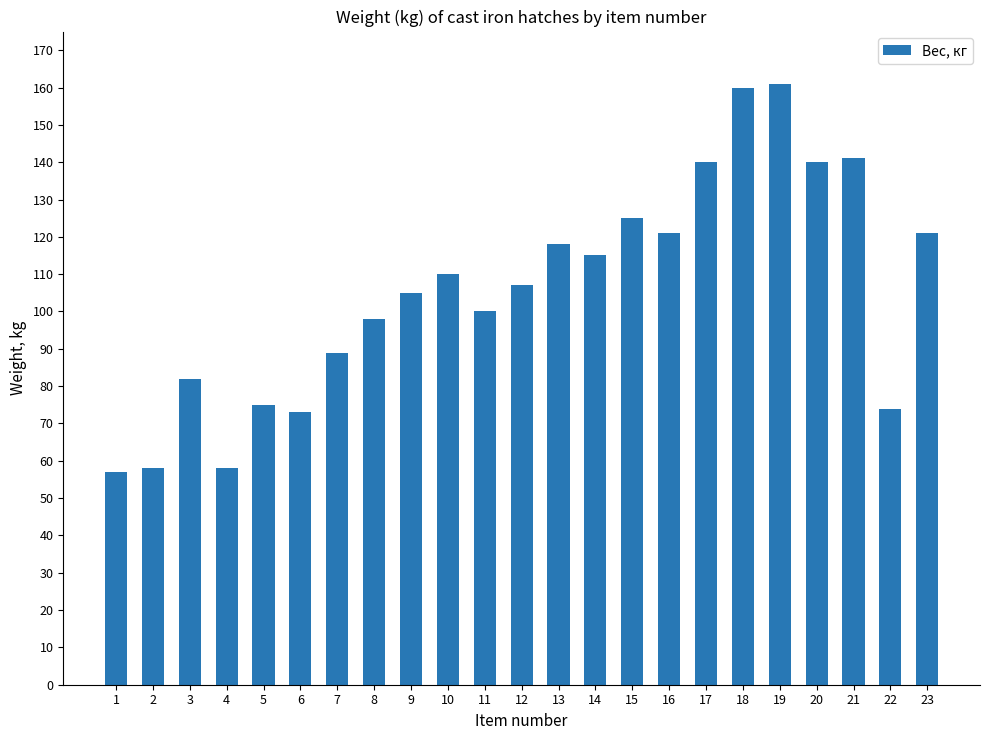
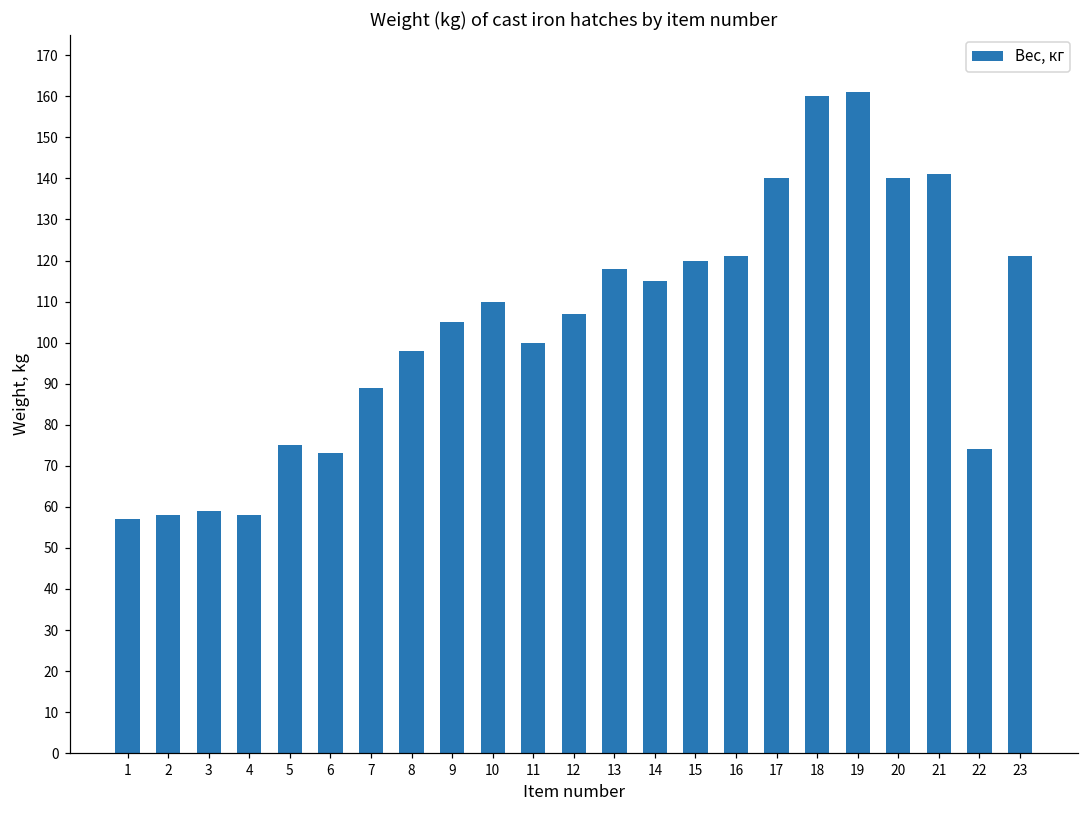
  {
    "1": 57,
    "2": 58,
-   "3": 82,
+   "3": 59,
    "4": 58,
    "5": 75,
    "6": 73,
    "7": 89,
    "8": 98,
    "9": 105,
    "10": 110,
    "11": 100,
    "12": 107,
    "13": 118,
    "14": 115,
-   "15": 125,
+   "15": 120,
    "16": 121,
    "17": 140,
    "18": 160,
    "19": 161,
    "20": 140,
    "21": 141,
    "22": 74,
    "23": 121
  }
